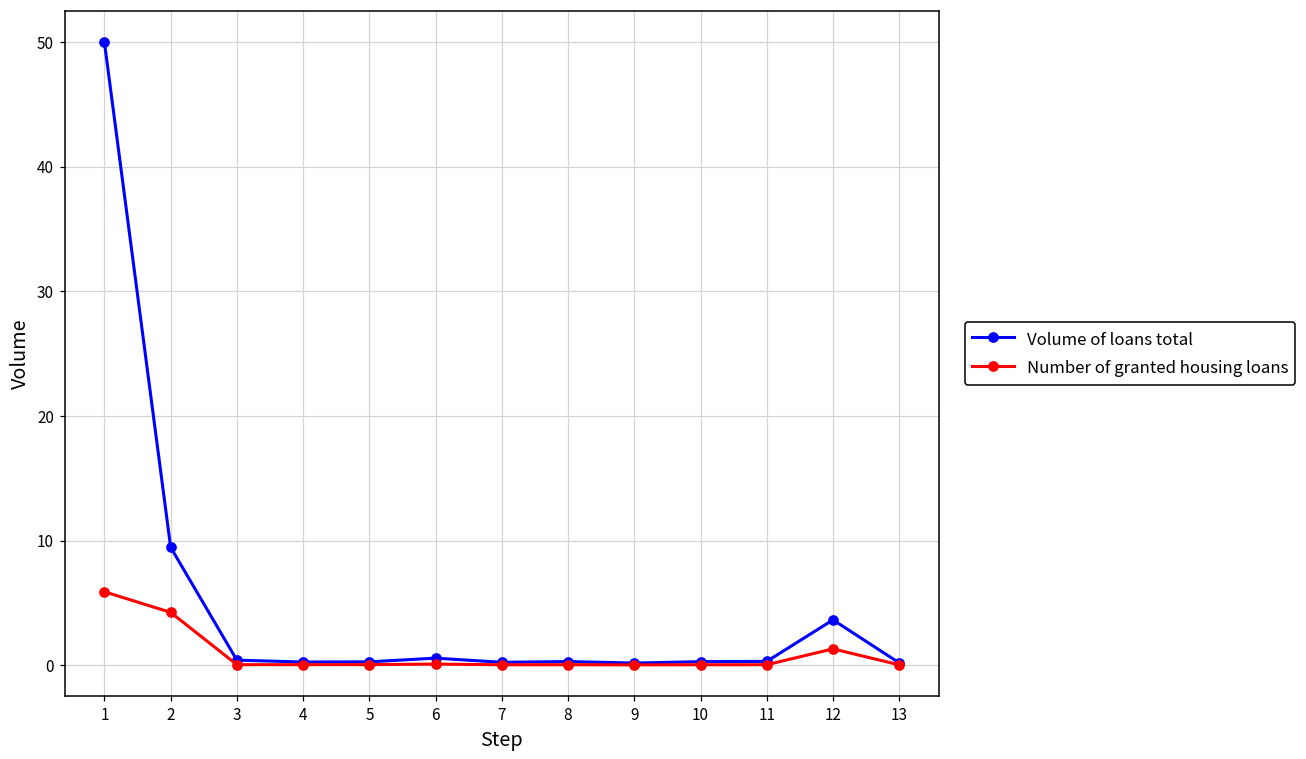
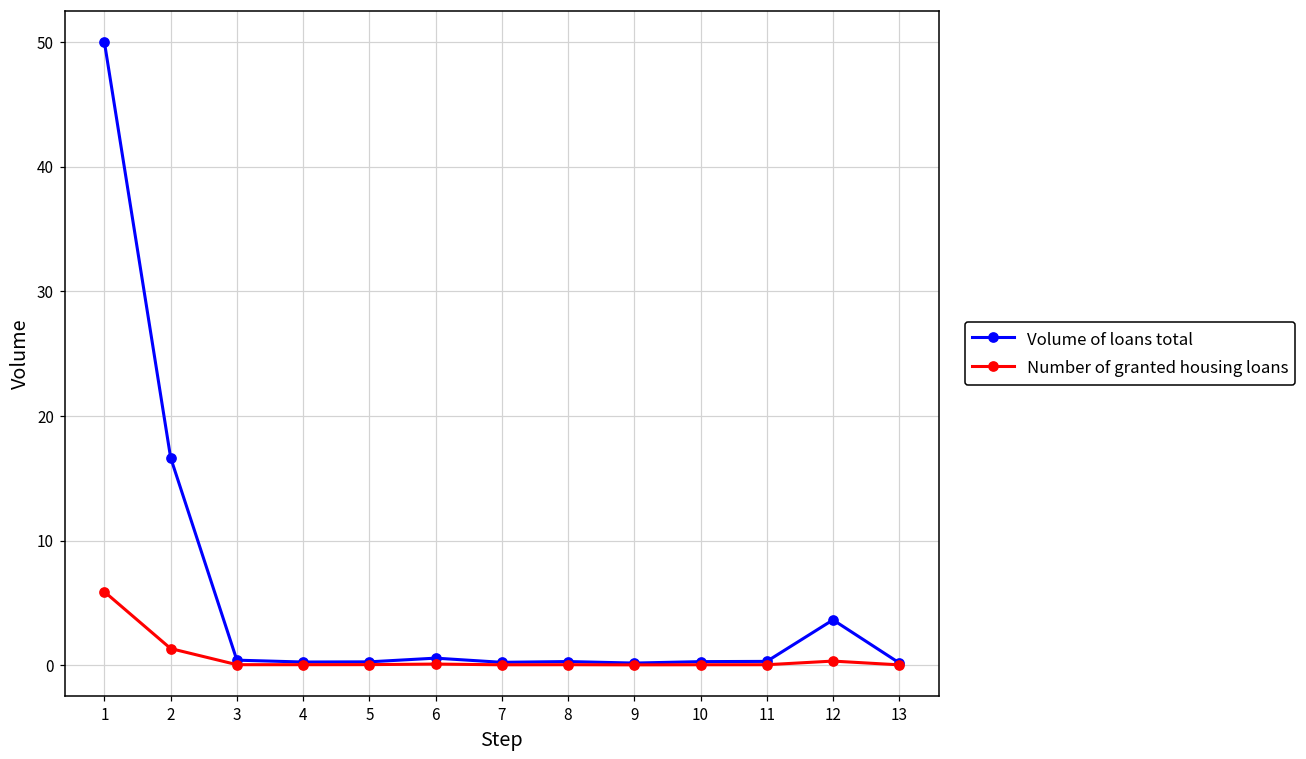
  {
    "Volume of loans total": {
      "1": 50.0,
-     "2": 9.5,
+     "2": 16.7,
      "3": 0.4,
      "6": 0.6,
      "8": 0.3,
      "10": 0.3,
      "11": 0.3,
      "12": 3.6
    },
    "Number of granted housing loans": {
      "1": 5.9,
-     "2": 4.2,
+     "2": 1.3,
      "3": 0.0,
      "6": 0.1,
      "8": 0.0,
      "10": 0.0,
      "11": 0.0,
-     "12": 1.3
+     "12": 0.3
    }
  }
